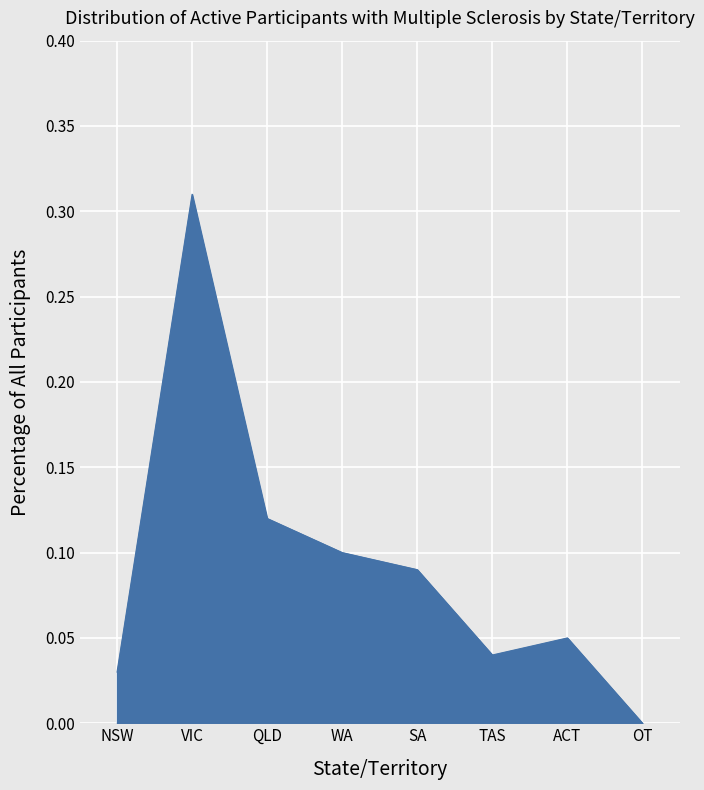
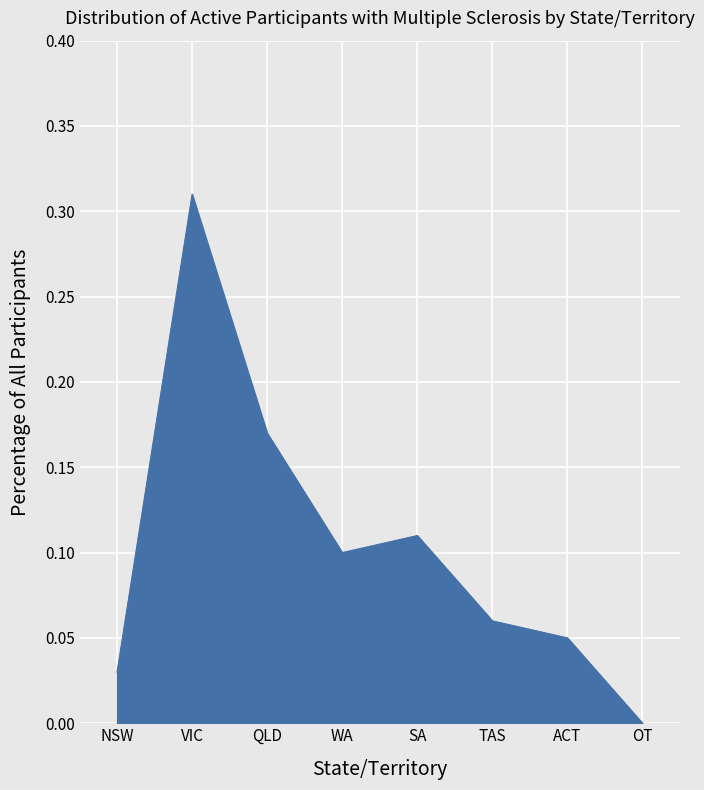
  {
    "NSW": 0.03,
    "VIC": 0.31,
-   "QLD": 0.12,
+   "QLD": 0.17,
    "WA": 0.10,
-   "SA": 0.09,
-   "TAS": 0.04,
+   "SA": 0.11,
+   "TAS": 0.06,
    "ACT": 0.05,
    "OT": 0.00
  }
